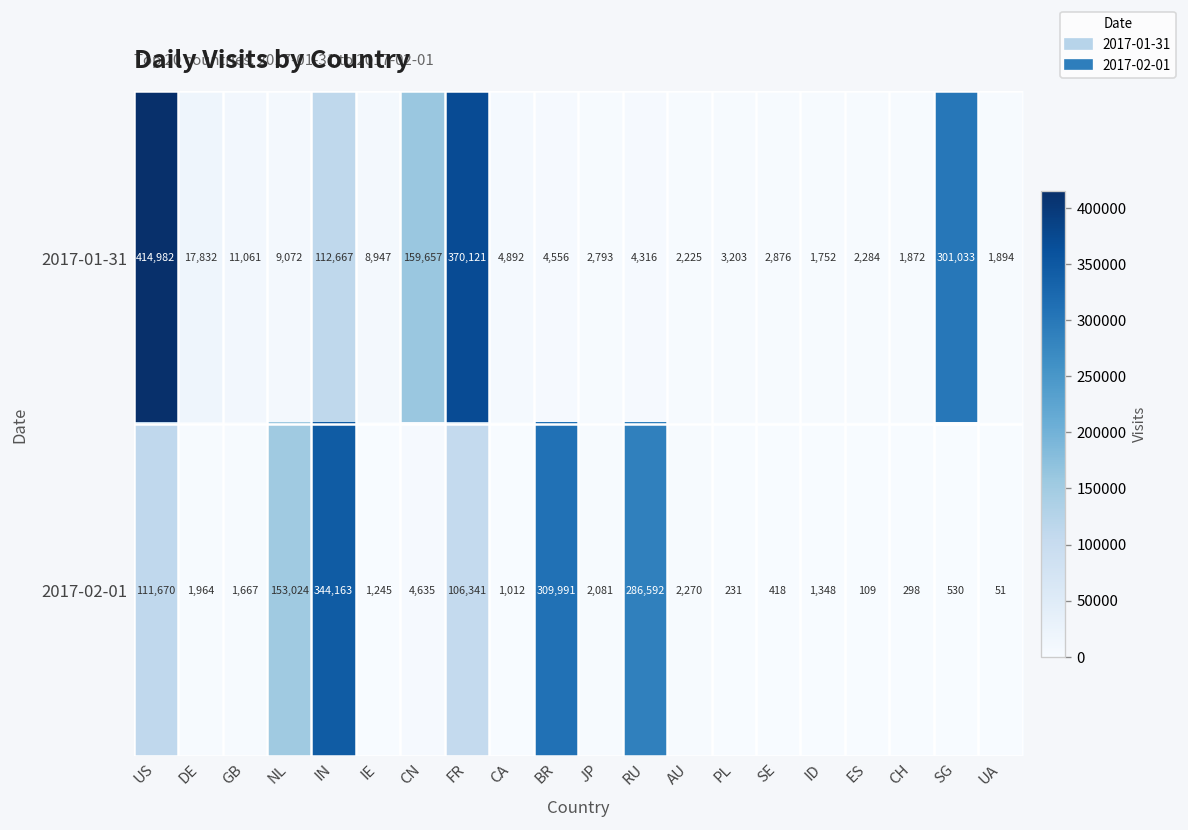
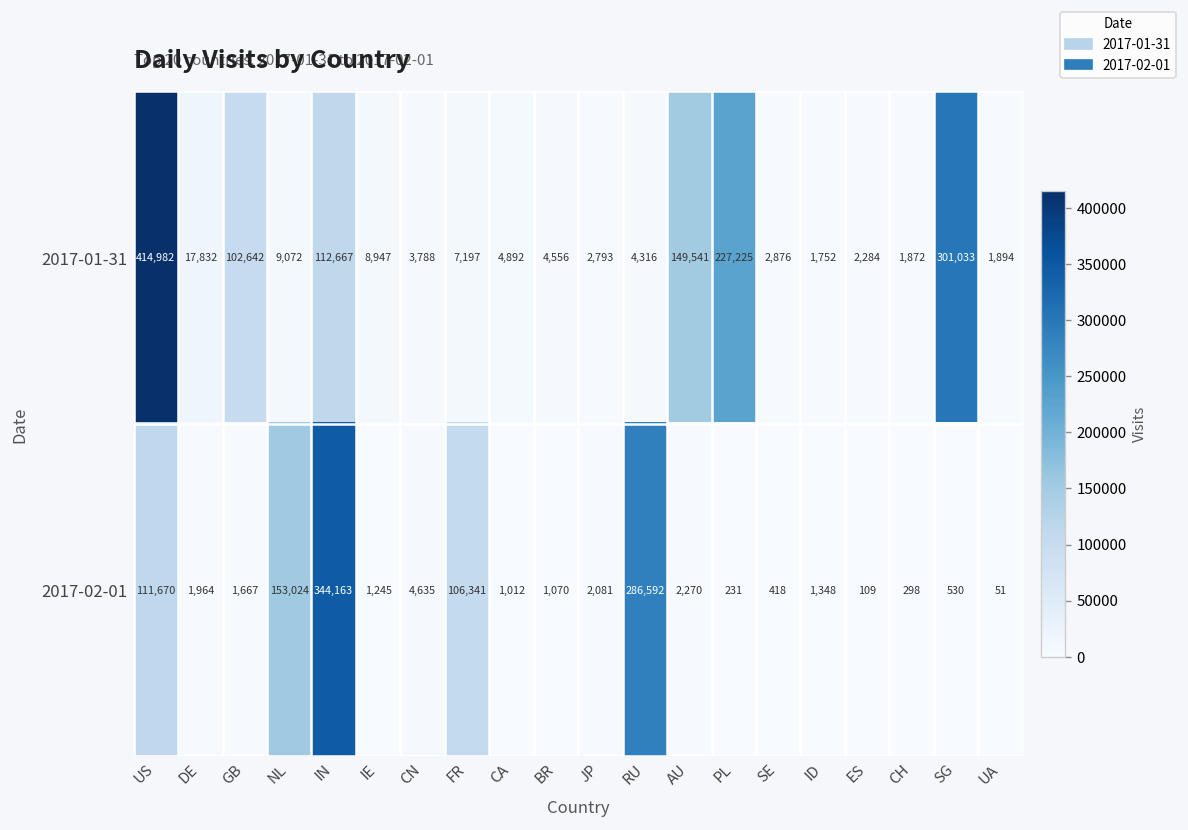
  {
    "2017-01-31": {
      "US": "414,982",
      "DE": "17,832",
-     "GB": "11,061",
+     "GB": "102,642",
      "NL": "9,072",
      "IN": "112,667",
      "IE": "8,947",
-     "CN": "159,657",
-     "FR": "370,121",
+     "CN": "3,788",
+     "FR": "7,197",
      "CA": "4,892",
      "BR": "4,556",
      "JP": "2,793",
      "RU": "4,316",
-     "AU": "2,225",
-     "PL": "3,203",
+     "AU": "149,541",
+     "PL": "227,225",
      "SE": "2,876",
      "ID": "1,752",
      "ES": "2,284",
      "CH": "1,872",
      "SG": "301,033",
      "UA": "1,894"
    },
    "2017-02-01": {
      "US": "111,670",
      "DE": "1,964",
      "GB": "1,667",
      "NL": "153,024",
      "IN": "344,163",
      "IE": "1,245",
      "CN": "4,635",
      "FR": "106,341",
      "CA": "1,012",
-     "BR": "309,991",
+     "BR": "1,070",
      "JP": "2,081",
      "RU": "286,592",
      "AU": "2,270",
      "PL": "231",
      "SE": "418",
      "ID": "1,348",
      "ES": "109",
      "CH": "298",
      "SG": "530",
      "UA": "51"
    }
  }
